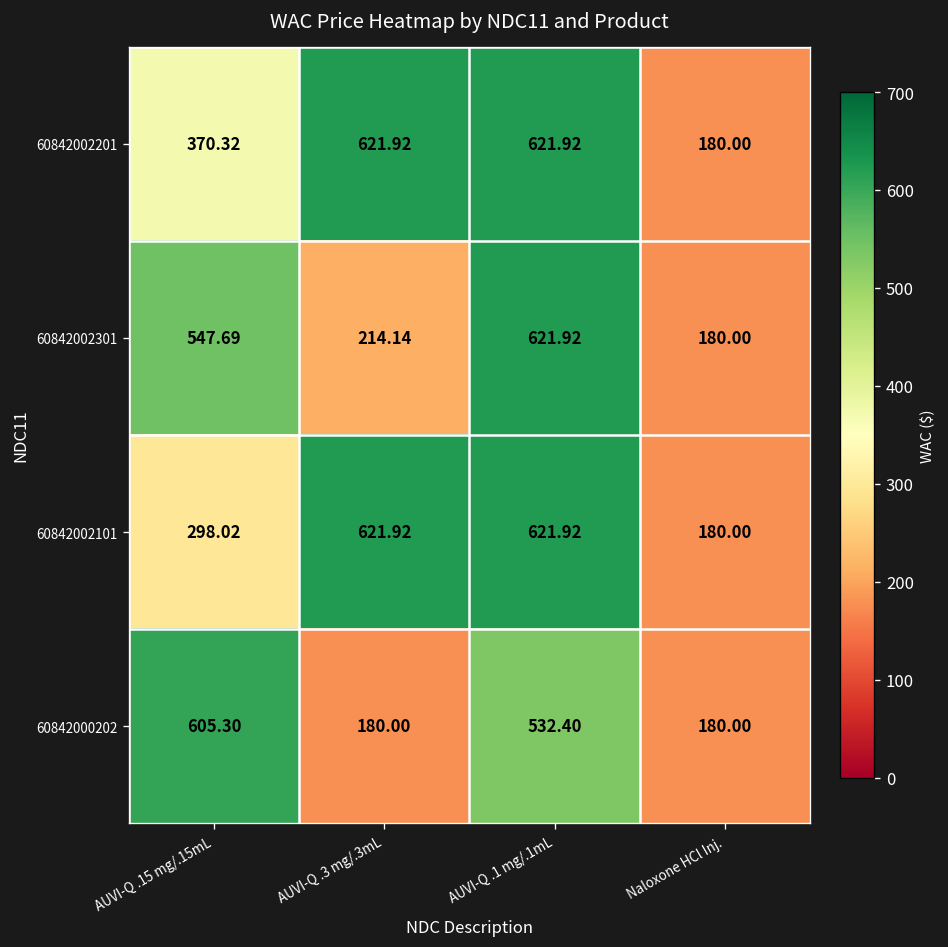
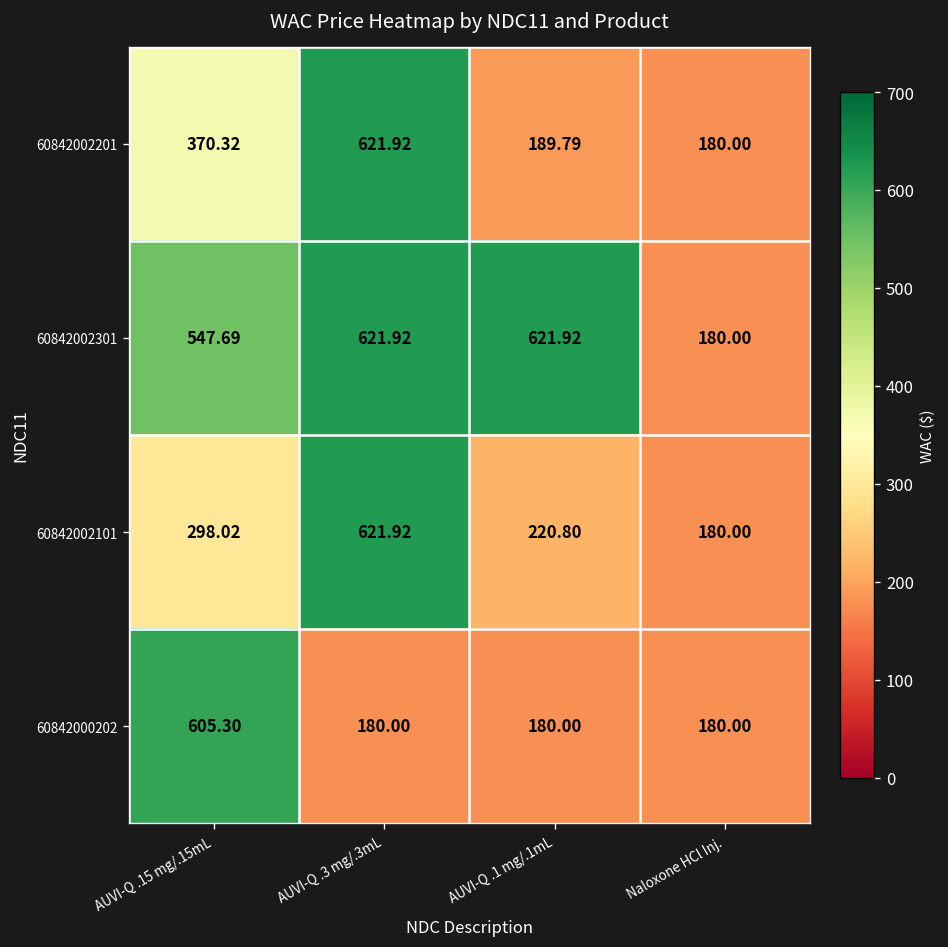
  {
    "60842002201": {
      "AUVI-Q .15 mg/.15mL": 370.32,
      "AUVI-Q .3 mg/.3mL": 621.92,
-     "AUVI-Q .1 mg/.1mL": 621.92,
+     "AUVI-Q .1 mg/.1mL": 189.79,
      "Naloxone HCl Inj.": 180.00
    },
    "60842002301": {
      "AUVI-Q .15 mg/.15mL": 547.69,
-     "AUVI-Q .3 mg/.3mL": 214.14,
+     "AUVI-Q .3 mg/.3mL": 621.92,
      "AUVI-Q .1 mg/.1mL": 621.92,
      "Naloxone HCl Inj.": 180.00
    },
    "60842002101": {
      "AUVI-Q .15 mg/.15mL": 298.02,
      "AUVI-Q .3 mg/.3mL": 621.92,
-     "AUVI-Q .1 mg/.1mL": 621.92,
+     "AUVI-Q .1 mg/.1mL": 220.80,
      "Naloxone HCl Inj.": 180.00
    },
    "60842000202": {
      "AUVI-Q .15 mg/.15mL": 605.30,
      "AUVI-Q .3 mg/.3mL": 180.00,
-     "AUVI-Q .1 mg/.1mL": 532.40,
+     "AUVI-Q .1 mg/.1mL": 180.00,
      "Naloxone HCl Inj.": 180.00
    }
  }
